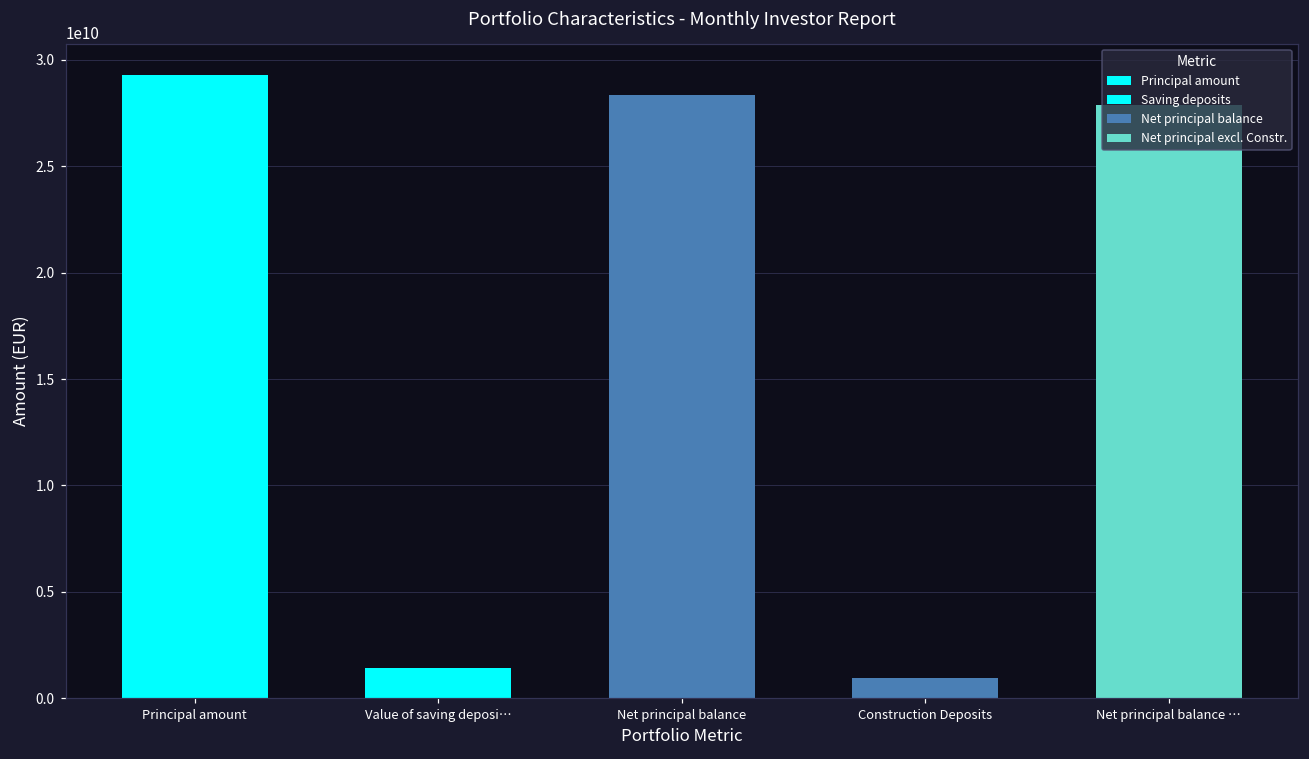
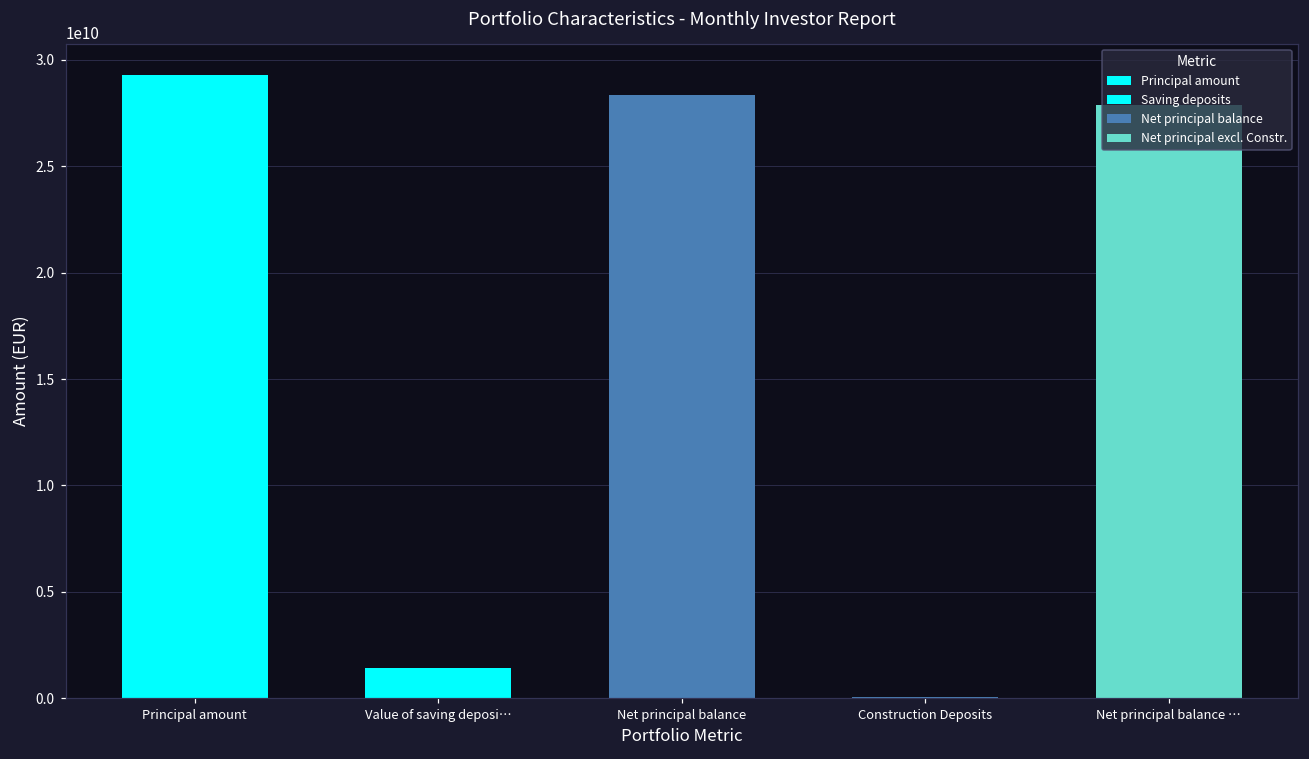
  {
    "Principal amount": 29300000000,
    "Value of saving deposi…": 1400000000,
    "Net principal balance": 28400000000,
-   "Construction Deposits": 1000000000
+   "Construction Deposits": 0
  }
